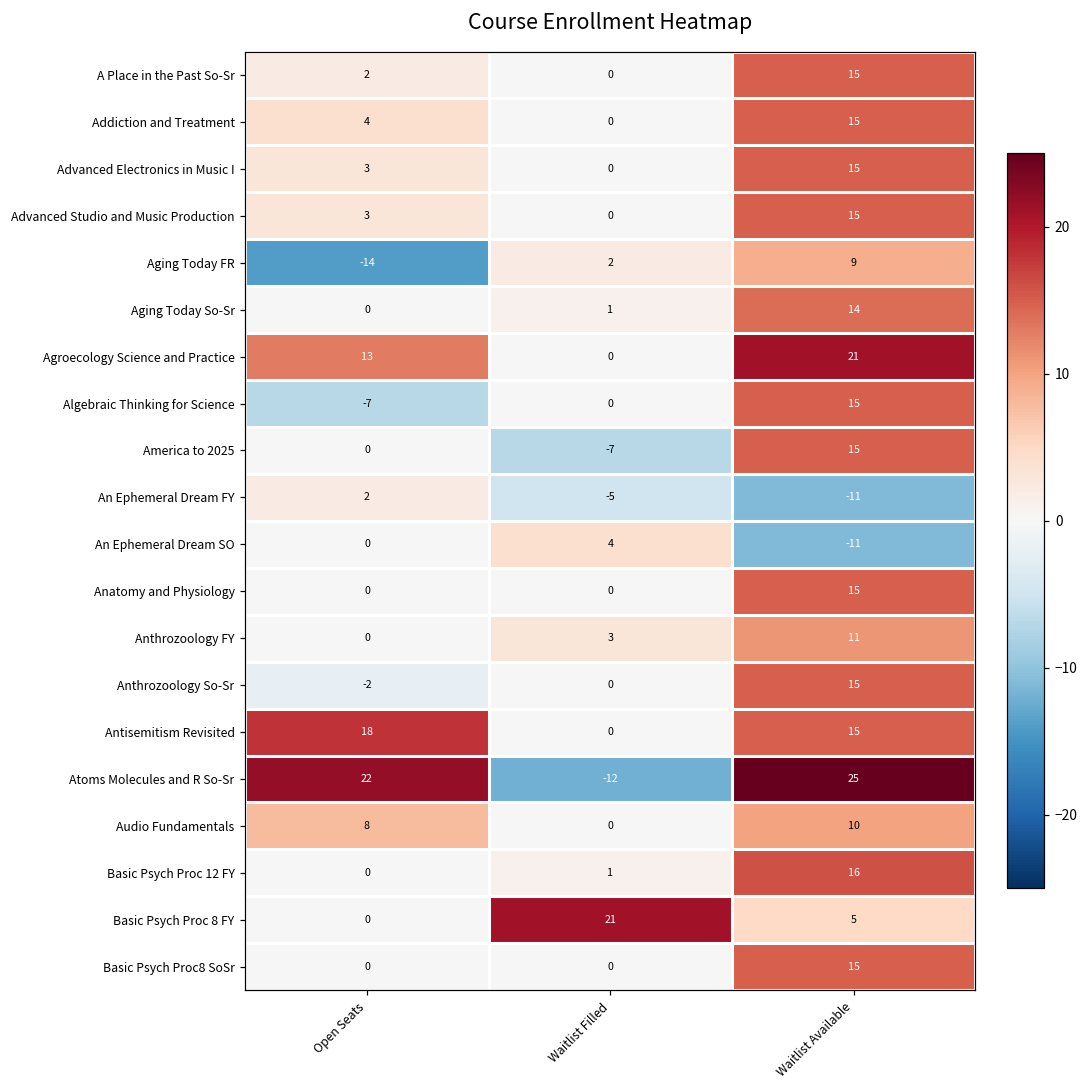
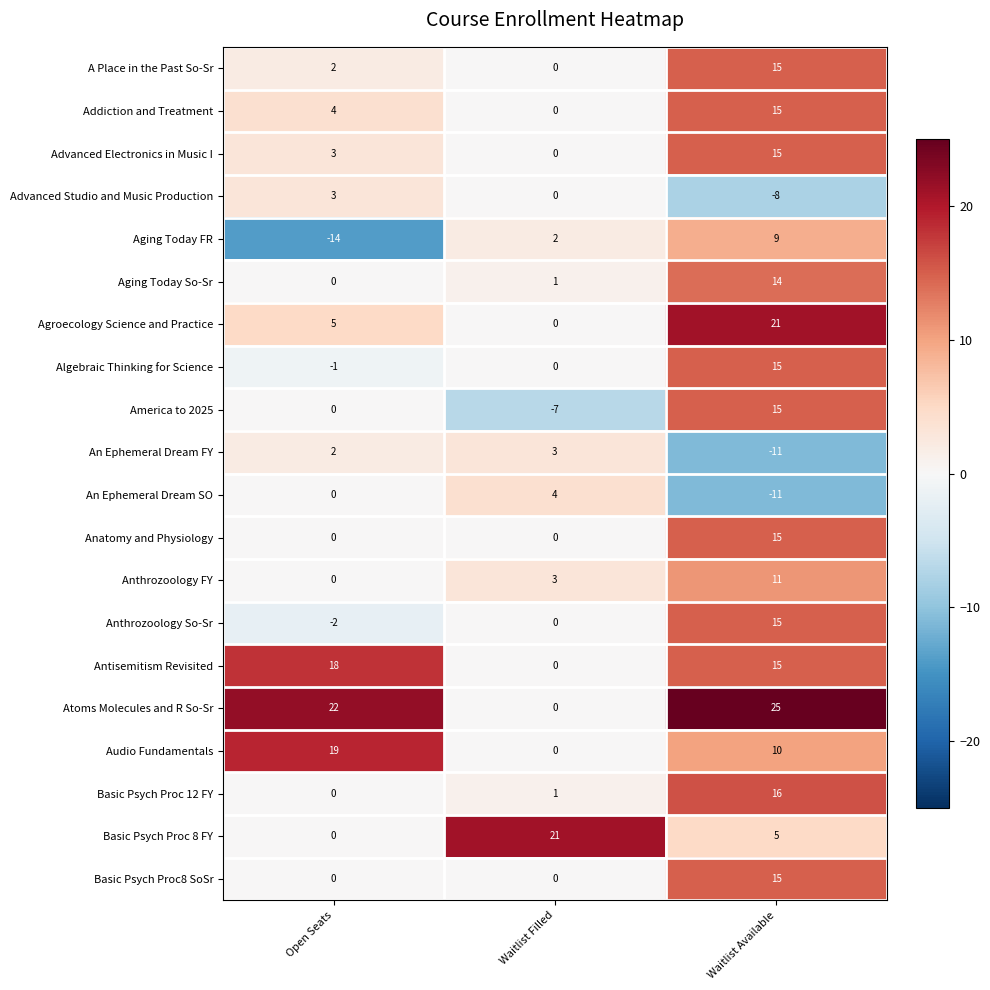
  {
    "A Place in the Past So-Sr": {
      "Open Seats": 2,
      "Waitlist Filled": 0,
      "Waitlist Available": 15
    },
    "Addiction and Treatment": {
      "Open Seats": 4,
      "Waitlist Filled": 0,
      "Waitlist Available": 15
    },
    "Advanced Electronics in Music I": {
      "Open Seats": 3,
      "Waitlist Filled": 0,
      "Waitlist Available": 15
    },
    "Advanced Studio and Music Production": {
      "Open Seats": 3,
      "Waitlist Filled": 0,
-     "Waitlist Available": 15
+     "Waitlist Available": -8
    },
    "Aging Today FR": {
      "Open Seats": -14,
      "Waitlist Filled": 2,
      "Waitlist Available": 9
    },
    "Aging Today So-Sr": {
      "Open Seats": 0,
      "Waitlist Filled": 1,
      "Waitlist Available": 14
    },
    "Agroecology Science and Practice": {
-     "Open Seats": 13,
+     "Open Seats": 5,
      "Waitlist Filled": 0,
      "Waitlist Available": 21
    },
    "Algebraic Thinking for Science": {
-     "Open Seats": -7,
+     "Open Seats": -1,
      "Waitlist Filled": 0,
      "Waitlist Available": 15
    },
    "America to 2025": {
      "Open Seats": 0,
      "Waitlist Filled": -7,
      "Waitlist Available": 15
    },
    "An Ephemeral Dream FY": {
      "Open Seats": 2,
-     "Waitlist Filled": -5,
+     "Waitlist Filled": 3,
      "Waitlist Available": -11
    },
    "An Ephemeral Dream SO": {
      "Open Seats": 0,
      "Waitlist Filled": 4,
      "Waitlist Available": -11
    },
    "Anatomy and Physiology": {
      "Open Seats": 0,
      "Waitlist Filled": 0,
      "Waitlist Available": 15
    },
    "Anthrozoology FY": {
      "Open Seats": 0,
      "Waitlist Filled": 3,
      "Waitlist Available": 11
    },
    "Anthrozoology So-Sr": {
      "Open Seats": -2,
      "Waitlist Filled": 0,
      "Waitlist Available": 15
    },
    "Antisemitism Revisited": {
      "Open Seats": 18,
      "Waitlist Filled": 0,
      "Waitlist Available": 15
    },
    "Atoms Molecules and R So-Sr": {
      "Open Seats": 22,
-     "Waitlist Filled": -12,
+     "Waitlist Filled": 0,
      "Waitlist Available": 25
    },
    "Audio Fundamentals": {
-     "Open Seats": 8,
+     "Open Seats": 19,
      "Waitlist Filled": 0,
      "Waitlist Available": 10
    },
    "Basic Psych Proc 12 FY": {
      "Open Seats": 0,
      "Waitlist Filled": 1,
      "Waitlist Available": 16
    },
    "Basic Psych Proc 8 FY": {
      "Open Seats": 0,
      "Waitlist Filled": 21,
      "Waitlist Available": 5
    },
    "Basic Psych Proc8 SoSr": {
      "Open Seats": 0,
      "Waitlist Filled": 0,
      "Waitlist Available": 15
    }
  }
